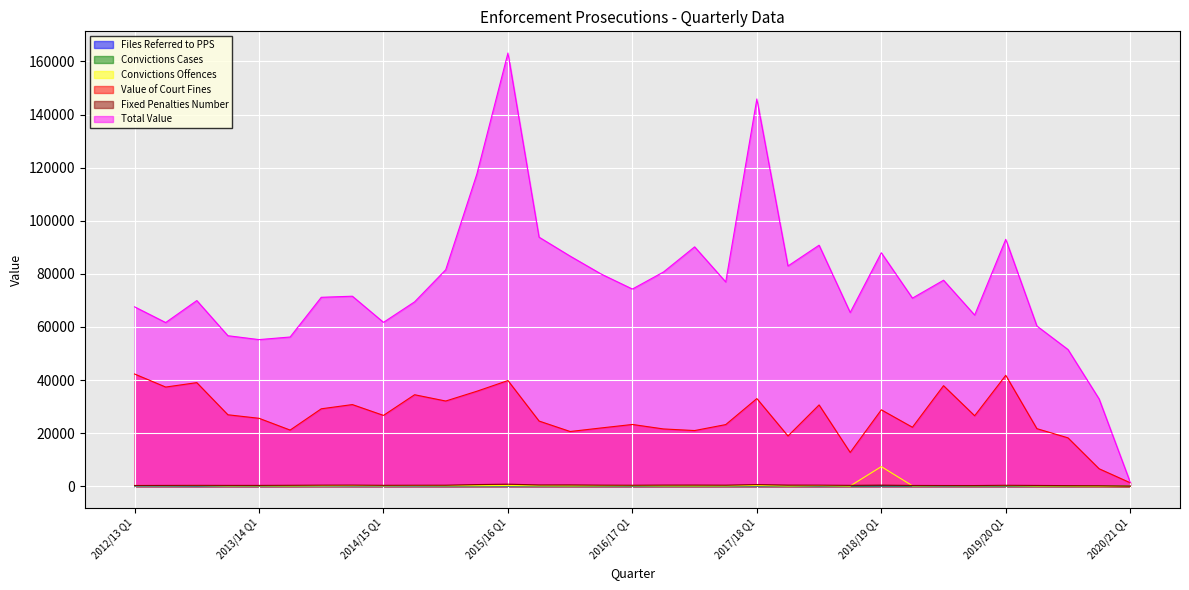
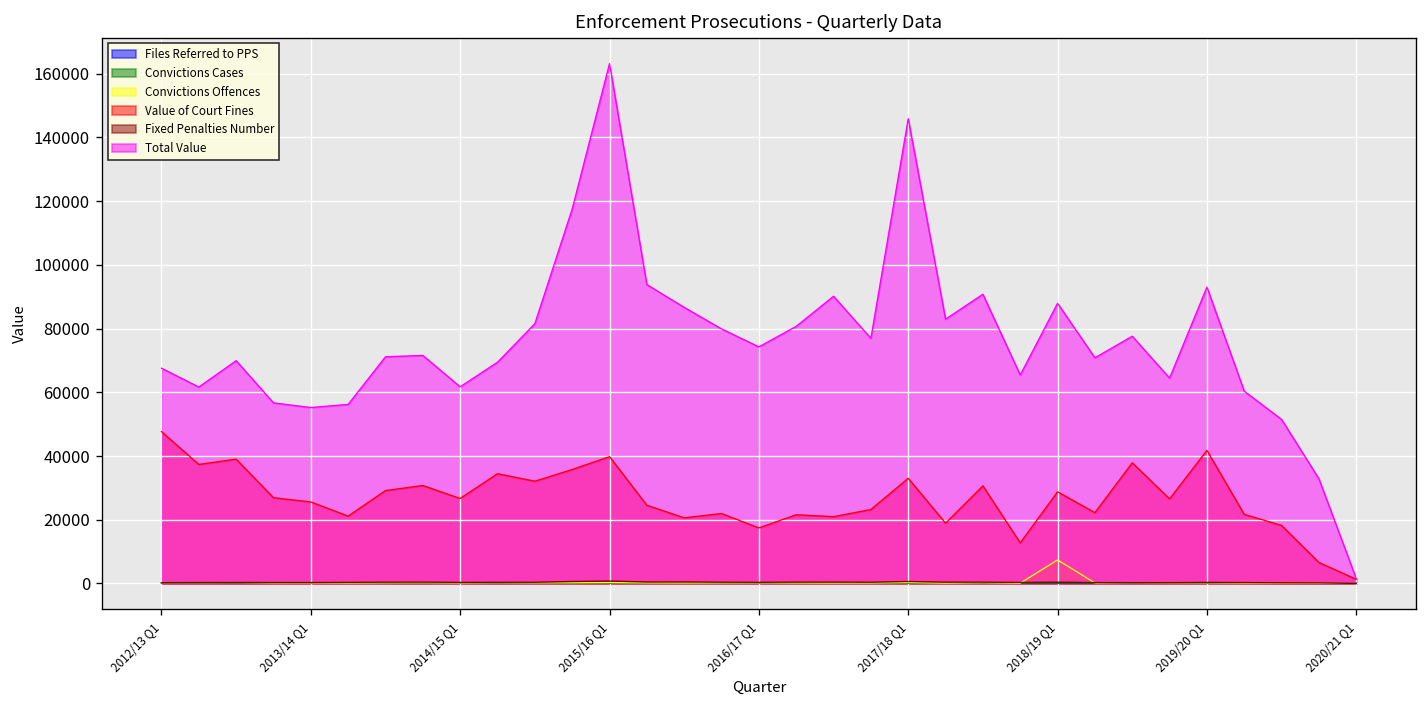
  {
    "Convictions Offences": {
      "2018/19 Q1": 7000
    },
    "Value of Court Fines": {
-     "2012/13 Q1": 42000,
+     "2012/13 Q1": 48000,
      "2013/14 Q1": 26000,
      "2014/15 Q1": 27000,
      "2015/16 Q1": 40000,
-     "2016/17 Q1": 23000,
+     "2016/17 Q1": 17000,
      "2017/18 Q1": 33000,
      "2018/19 Q1": 29000,
      "2019/20 Q1": 42000
    },
    "Total Value": {
      "2012/13 Q1": 68000,
      "2013/14 Q1": 55000,
      "2014/15 Q1": 62000,
      "2015/16 Q1": 163000,
      "2016/17 Q1": 74000,
      "2017/18 Q1": 146000,
      "2018/19 Q1": 88000,
      "2019/20 Q1": 93000
    }
  }
